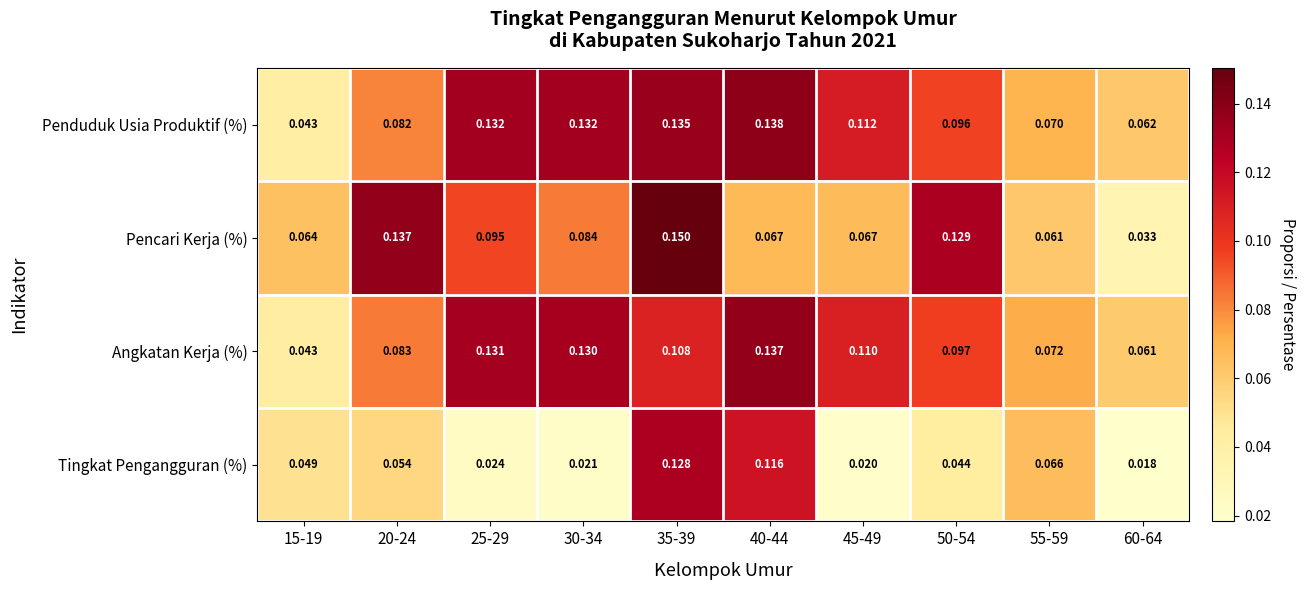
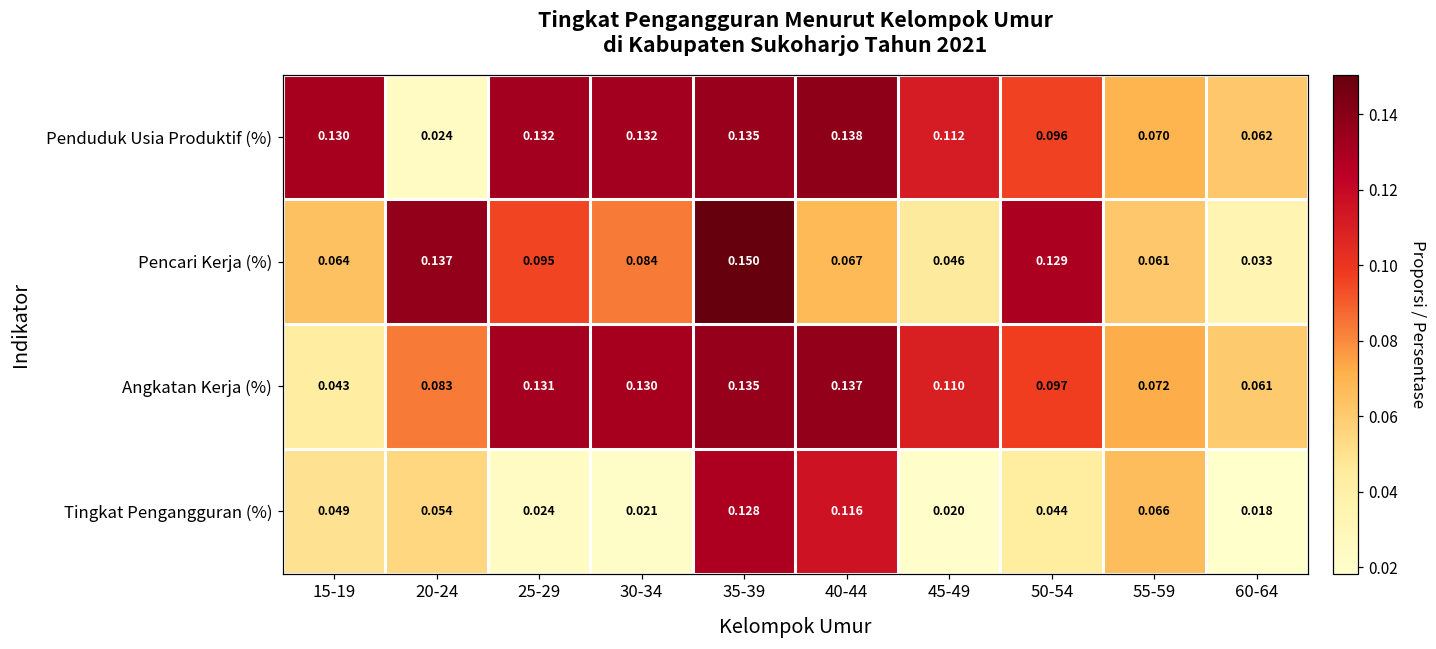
  {
    "Penduduk Usia Produktif (%)": {
-     "15-19": 0.043,
-     "20-24": 0.082,
+     "15-19": 0.130,
+     "20-24": 0.024,
      "25-29": 0.132,
      "30-34": 0.132,
      "35-39": 0.135,
      "40-44": 0.138,
      "45-49": 0.112,
      "50-54": 0.096,
      "55-59": 0.070,
      "60-64": 0.062
    },
    "Pencari Kerja (%)": {
      "15-19": 0.064,
      "20-24": 0.137,
      "25-29": 0.095,
      "30-34": 0.084,
      "35-39": 0.150,
      "40-44": 0.067,
-     "45-49": 0.067,
+     "45-49": 0.046,
      "50-54": 0.129,
      "55-59": 0.061,
      "60-64": 0.033
    },
    "Angkatan Kerja (%)": {
      "15-19": 0.043,
      "20-24": 0.083,
      "25-29": 0.131,
      "30-34": 0.130,
-     "35-39": 0.108,
+     "35-39": 0.135,
      "40-44": 0.137,
      "45-49": 0.110,
      "50-54": 0.097,
      "55-59": 0.072,
      "60-64": 0.061
    },
    "Tingkat Pengangguran (%)": {
      "15-19": 0.049,
      "20-24": 0.054,
      "25-29": 0.024,
      "30-34": 0.021,
      "35-39": 0.128,
      "40-44": 0.116,
      "45-49": 0.020,
      "50-54": 0.044,
      "55-59": 0.066,
      "60-64": 0.018
    }
  }
